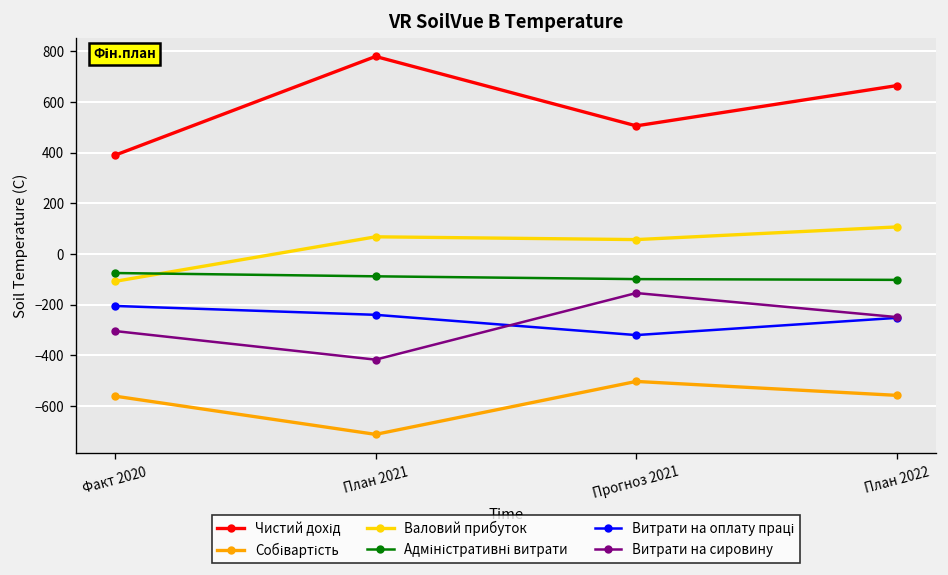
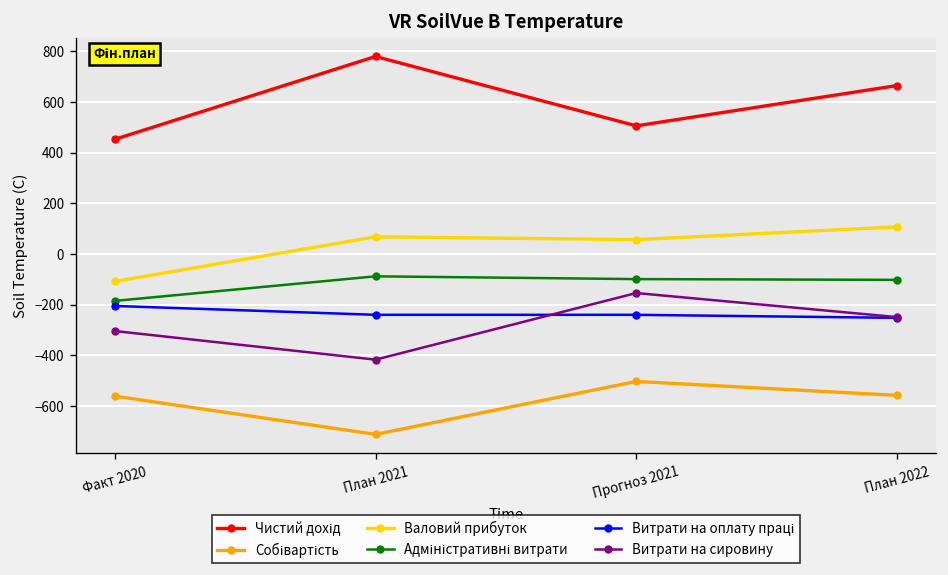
  {
    "Чистий дохід": {
-     "Факт 2020": 390,
+     "Факт 2020": 450,
      "План 2021": 780,
      "Прогноз 2021": 510,
      "План 2022": 670
    },
    "Адміністративні витрати": {
-     "Факт 2020": -80,
+     "Факт 2020": -190,
      "План 2021": -90,
      "Прогноз 2021": -100,
      "План 2022": -100
    },
    "Витрати на оплату праці": {
      "Факт 2020": -210,
      "План 2021": -240,
-     "Прогноз 2021": -320
+     "Прогноз 2021": -240
    },
    "Витрати на сировину": {
      "Факт 2020": -300,
      "План 2021": -420,
      "Прогноз 2021": -150
    }
  }
